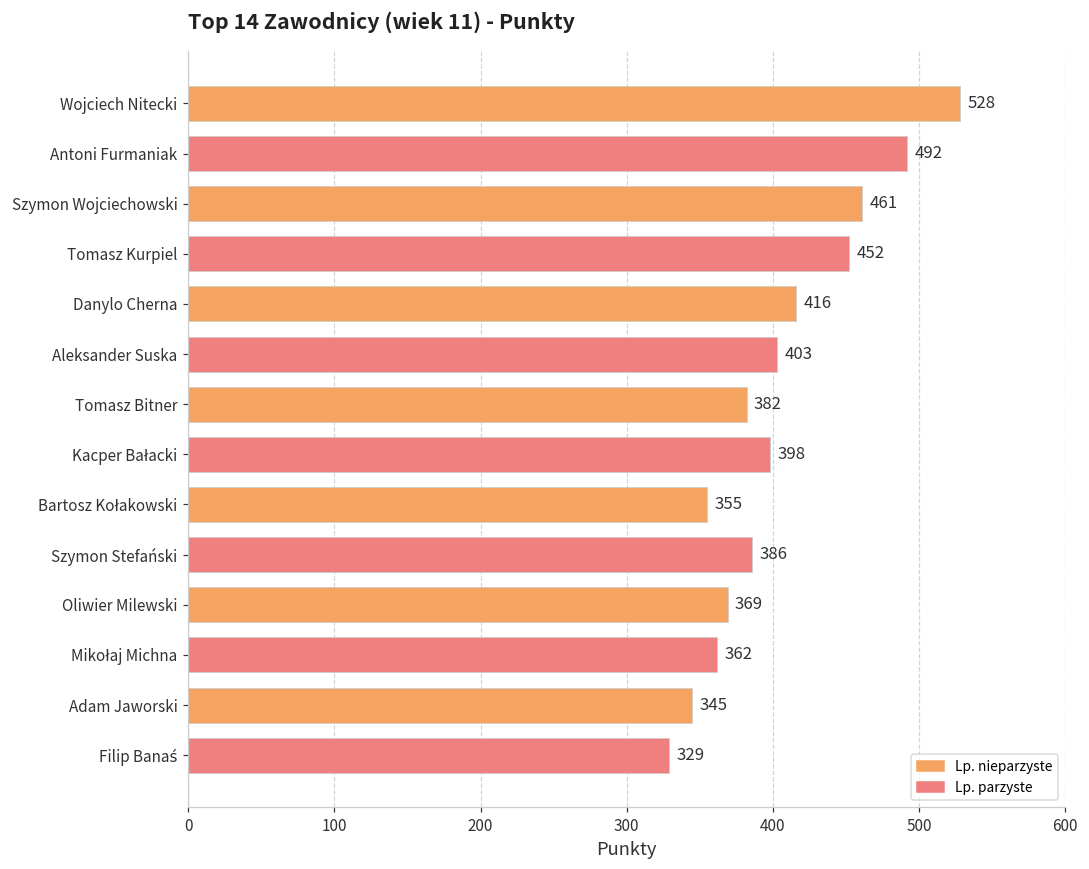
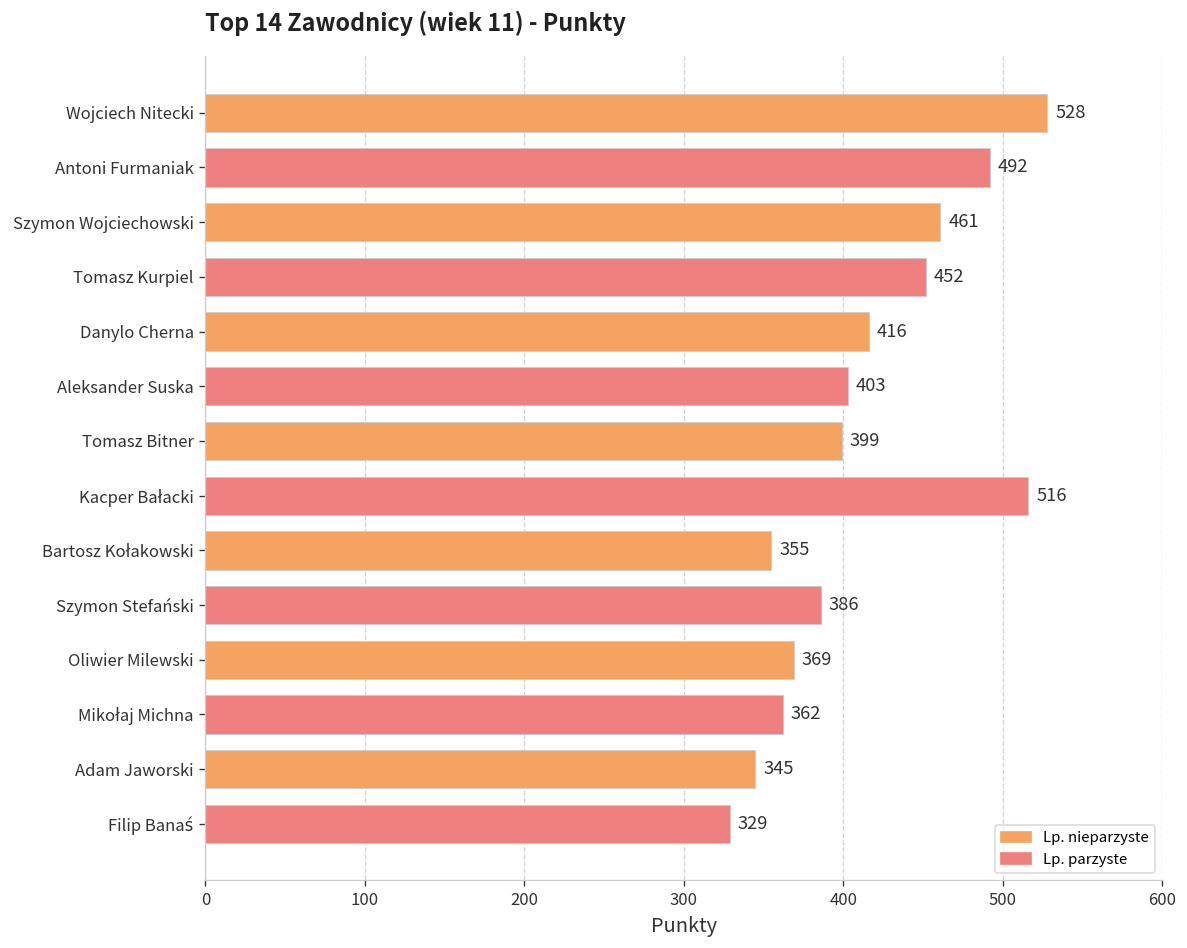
  {
    "Wojciech Nitecki": 528,
    "Antoni Furmaniak": 492,
    "Szymon Wojciechowski": 461,
    "Tomasz Kurpiel": 452,
    "Danylo Cherna": 416,
    "Aleksander Suska": 403,
-   "Tomasz Bitner": 382,
-   "Kacper Bałacki": 398,
+   "Tomasz Bitner": 399,
+   "Kacper Bałacki": 516,
    "Bartosz Kołakowski": 355,
    "Szymon Stefański": 386,
    "Oliwier Milewski": 369,
    "Mikołaj Michna": 362,
    "Adam Jaworski": 345,
    "Filip Banaś": 329
  }
